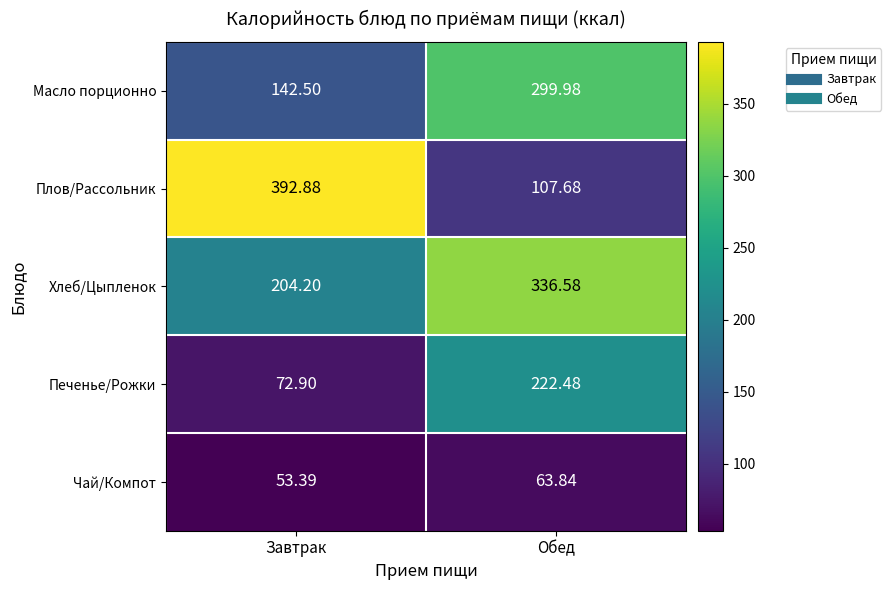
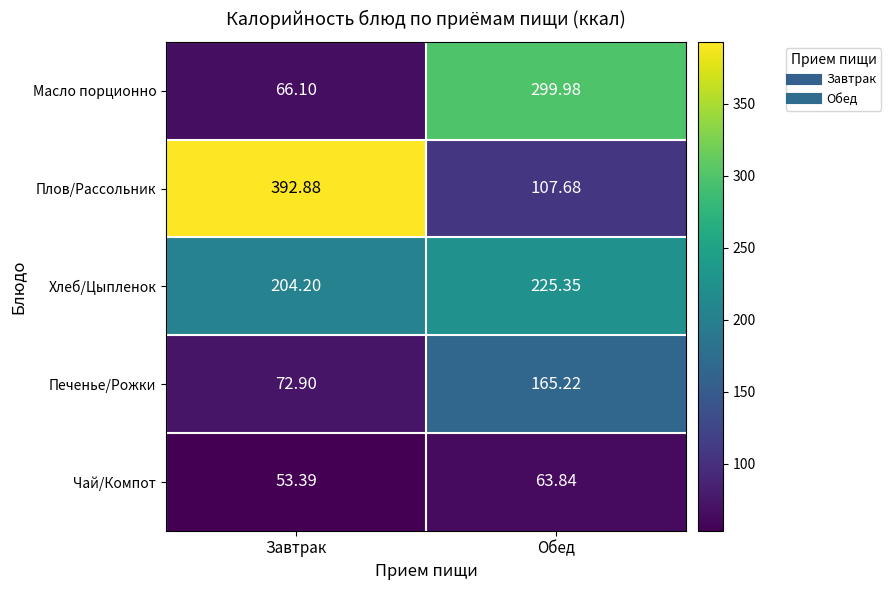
  {
    "Масло порционно": {
-     "Завтрак": 142.50,
+     "Завтрак": 66.10,
      "Обед": 299.98
    },
    "Плов/Рассольник": {
      "Завтрак": 392.88,
      "Обед": 107.68
    },
    "Хлеб/Цыпленок": {
      "Завтрак": 204.20,
-     "Обед": 336.58
+     "Обед": 225.35
    },
    "Печенье/Рожки": {
      "Завтрак": 72.90,
-     "Обед": 222.48
+     "Обед": 165.22
    },
    "Чай/Компот": {
      "Завтрак": 53.39,
      "Обед": 63.84
    }
  }
